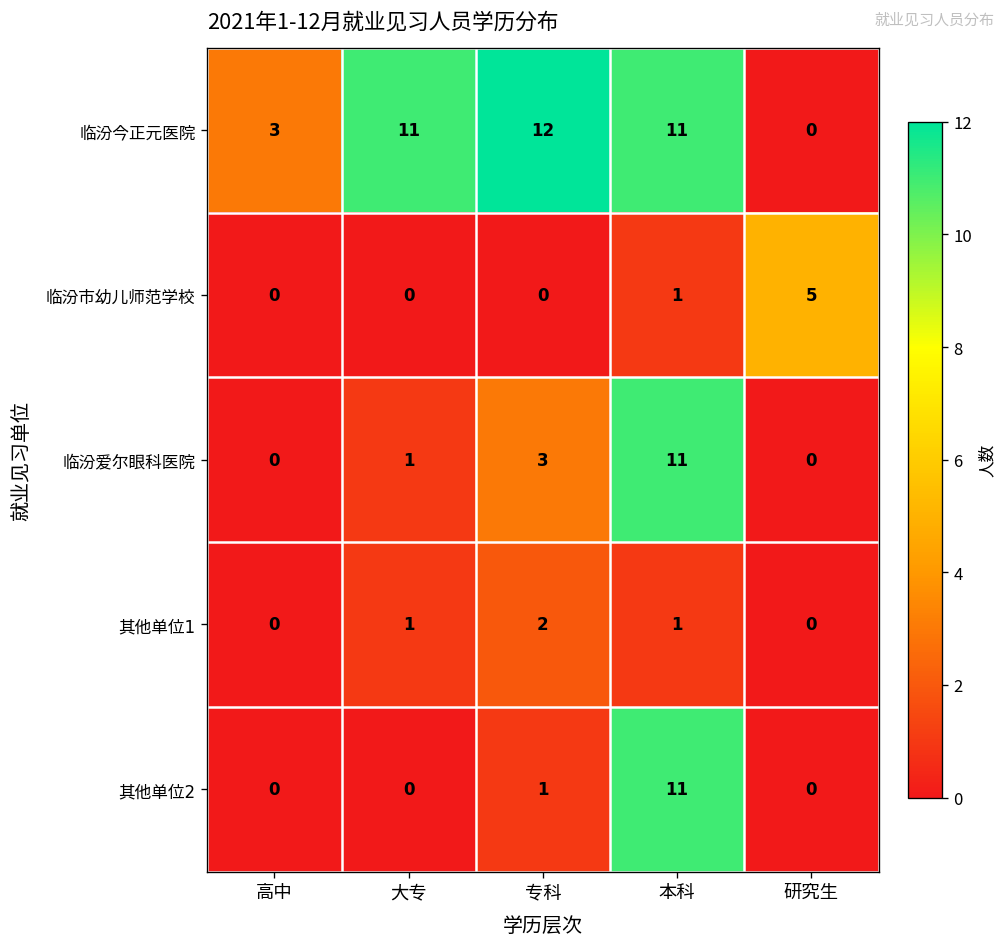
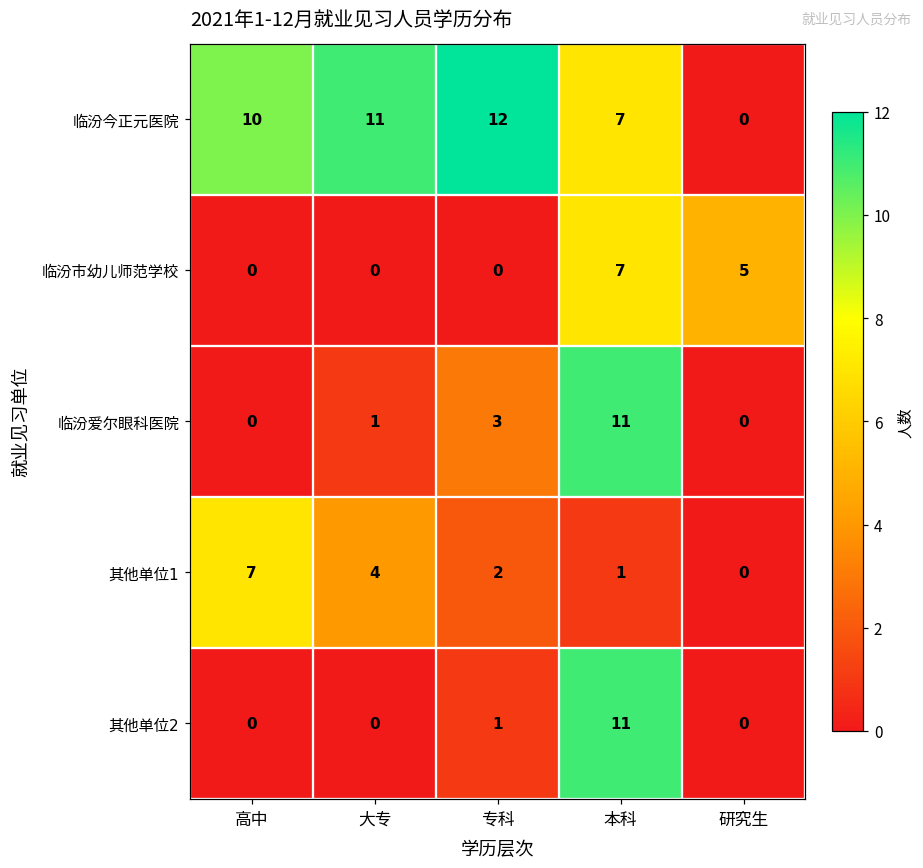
  {
    "临汾今正元医院": {
-     "高中": 3,
+     "高中": 10,
      "大专": 11,
      "专科": 12,
-     "本科": 11,
+     "本科": 7,
      "研究生": 0
    },
    "临汾市幼儿师范学校": {
      "高中": 0,
      "大专": 0,
      "专科": 0,
-     "本科": 1,
+     "本科": 7,
      "研究生": 5
    },
    "临汾爱尔眼科医院": {
      "高中": 0,
      "大专": 1,
      "专科": 3,
      "本科": 11,
      "研究生": 0
    },
    "其他单位1": {
-     "高中": 0,
-     "大专": 1,
+     "高中": 7,
+     "大专": 4,
      "专科": 2,
      "本科": 1,
      "研究生": 0
    },
    "其他单位2": {
      "高中": 0,
      "大专": 0,
      "专科": 1,
      "本科": 11,
      "研究生": 0
    }
  }
